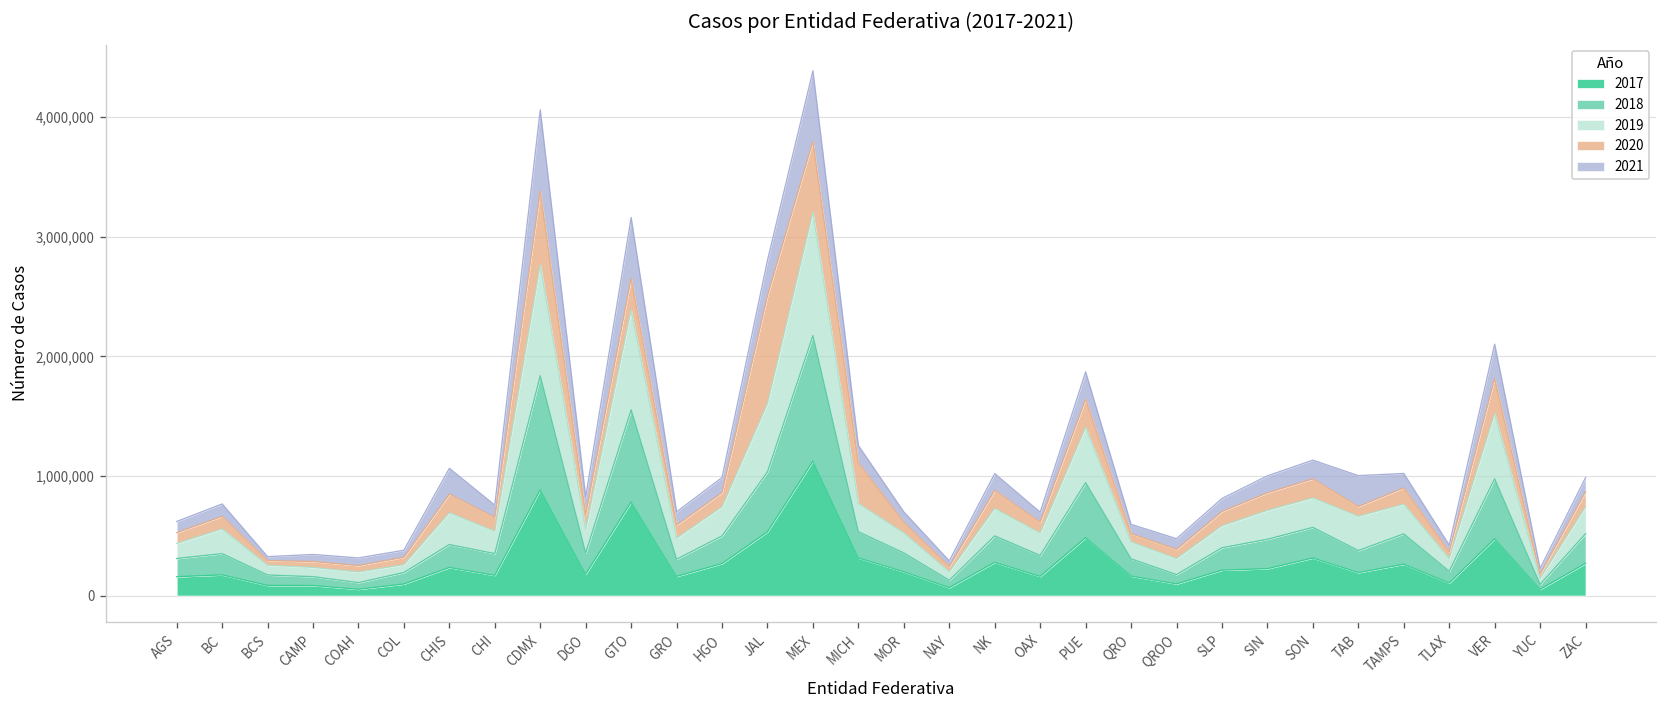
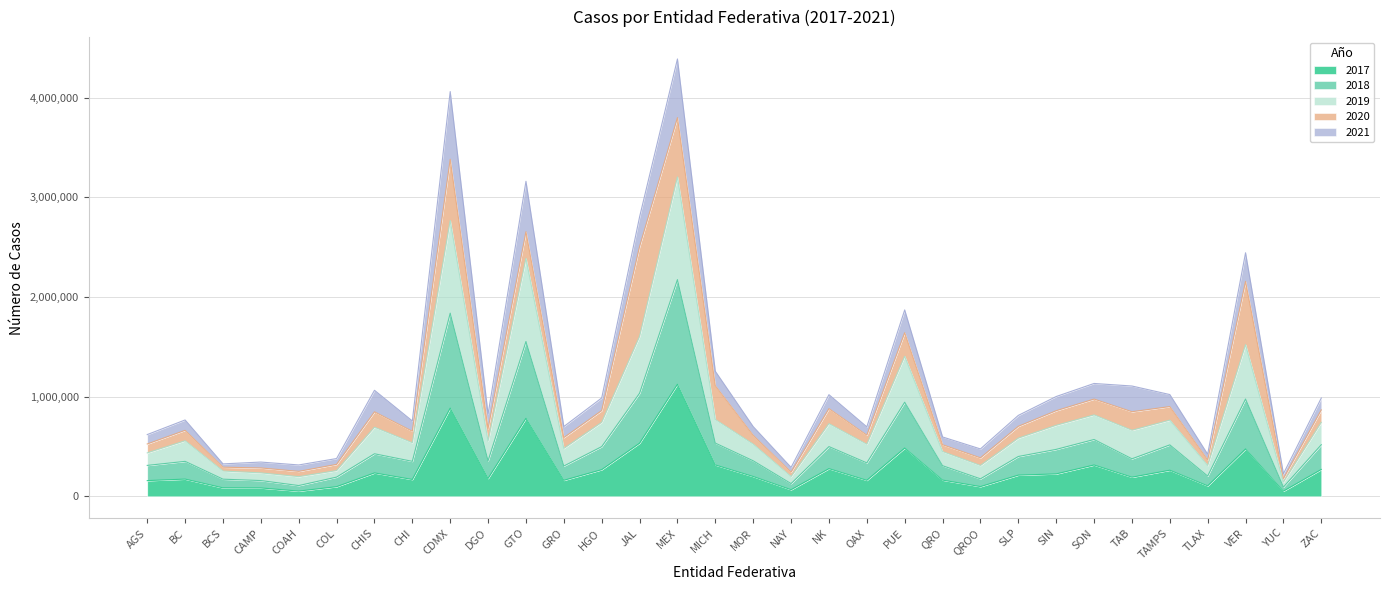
  {
    "2020": {
      "AGS": "100,000",
      "BC": "100,000",
      "BCS": "0",
      "CAMP": "0",
      "COAH": "100,000",
      "COL": "100,000",
      "CHIS": "200,000",
      "CHI": "100,000",
      "CDMX": "600,000",
      "DGO": "100,000",
      "GTO": "300,000",
      "GRO": "100,000",
      "HGO": "100,000",
      "JAL": "900,000",
      "MEX": "600,000",
      "MICH": "300,000",
      "MOR": "100,000",
      "NAY": "0",
      "NK": "200,000",
      "OAX": "100,000",
      "PUE": "200,000",
      "QRO": "100,000",
      "QROO": "100,000",
      "SLP": "100,000",
      "SIN": "100,000",
      "SON": "200,000",
-     "TAB": "100,000",
+     "TAB": "200,000",
      "TAMPS": "100,000",
      "TLAX": "100,000",
-     "VER": "300,000",
+     "VER": "600,000",
      "YUC": "0",
      "ZAC": "100,000"
    }
  }
